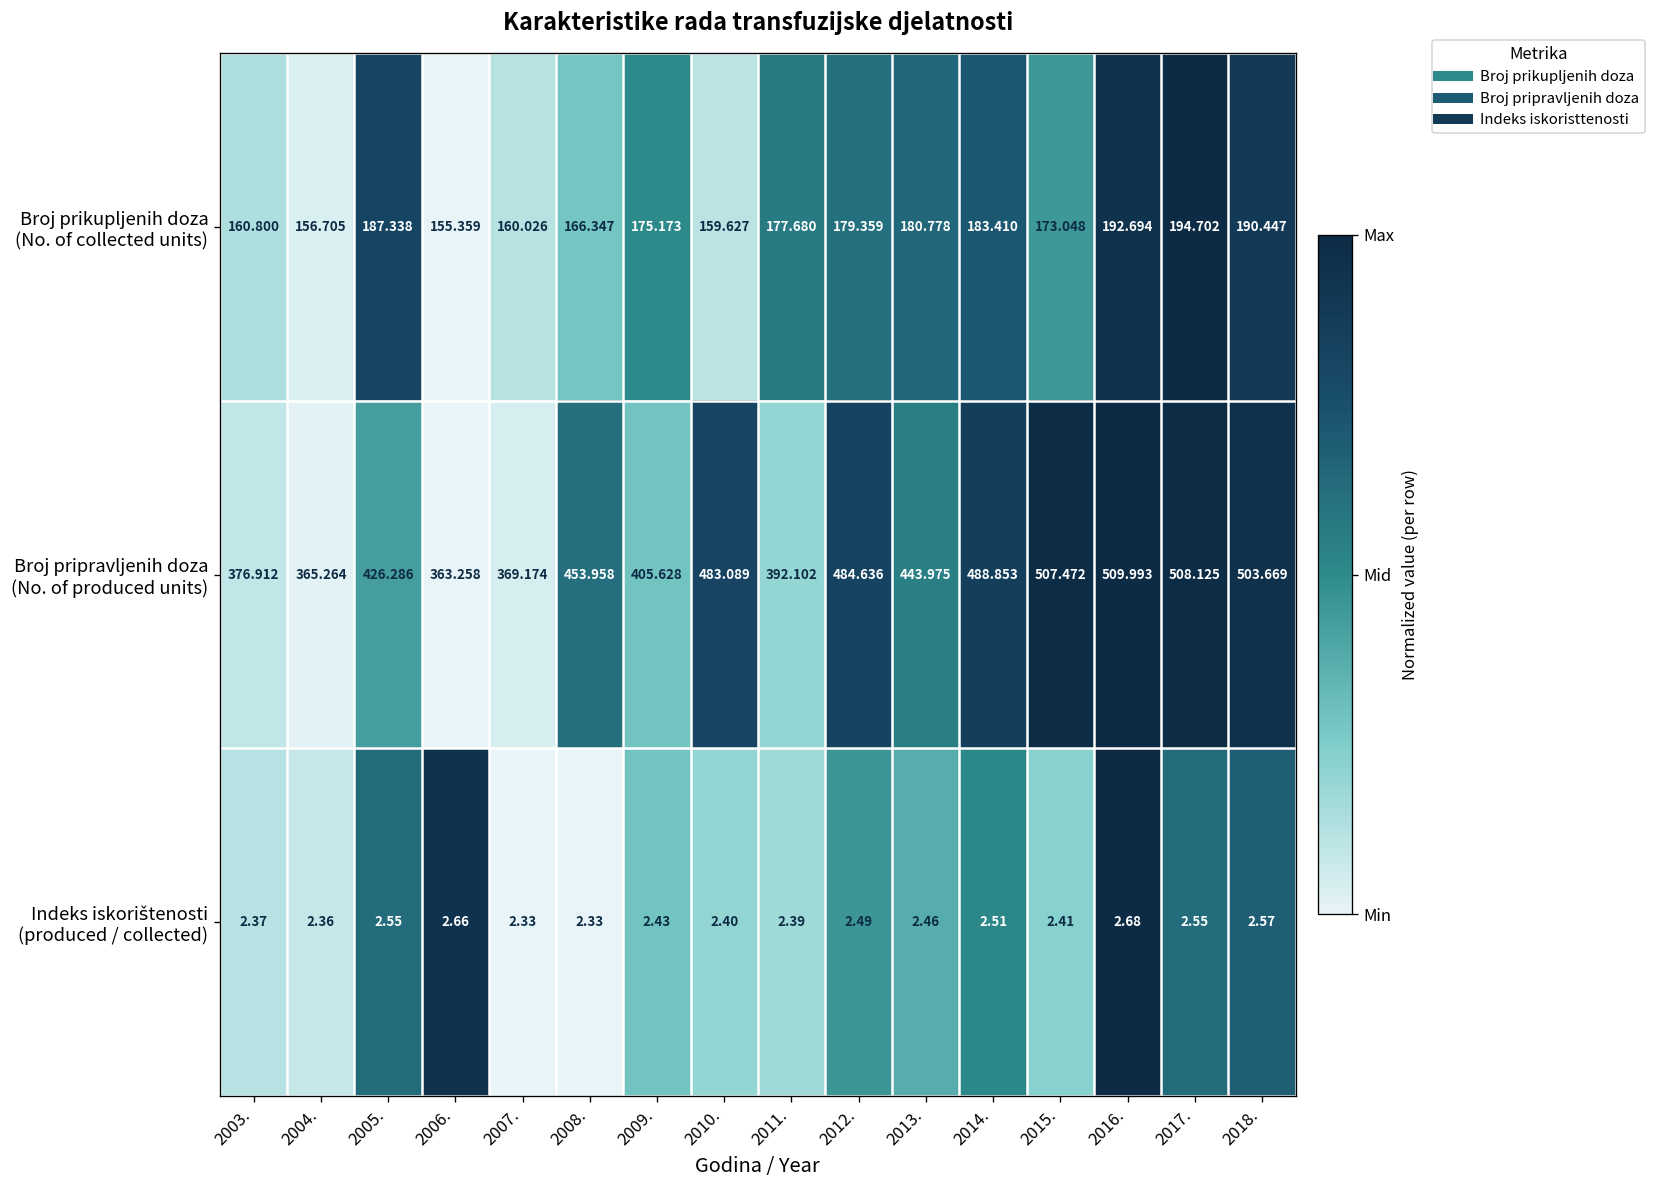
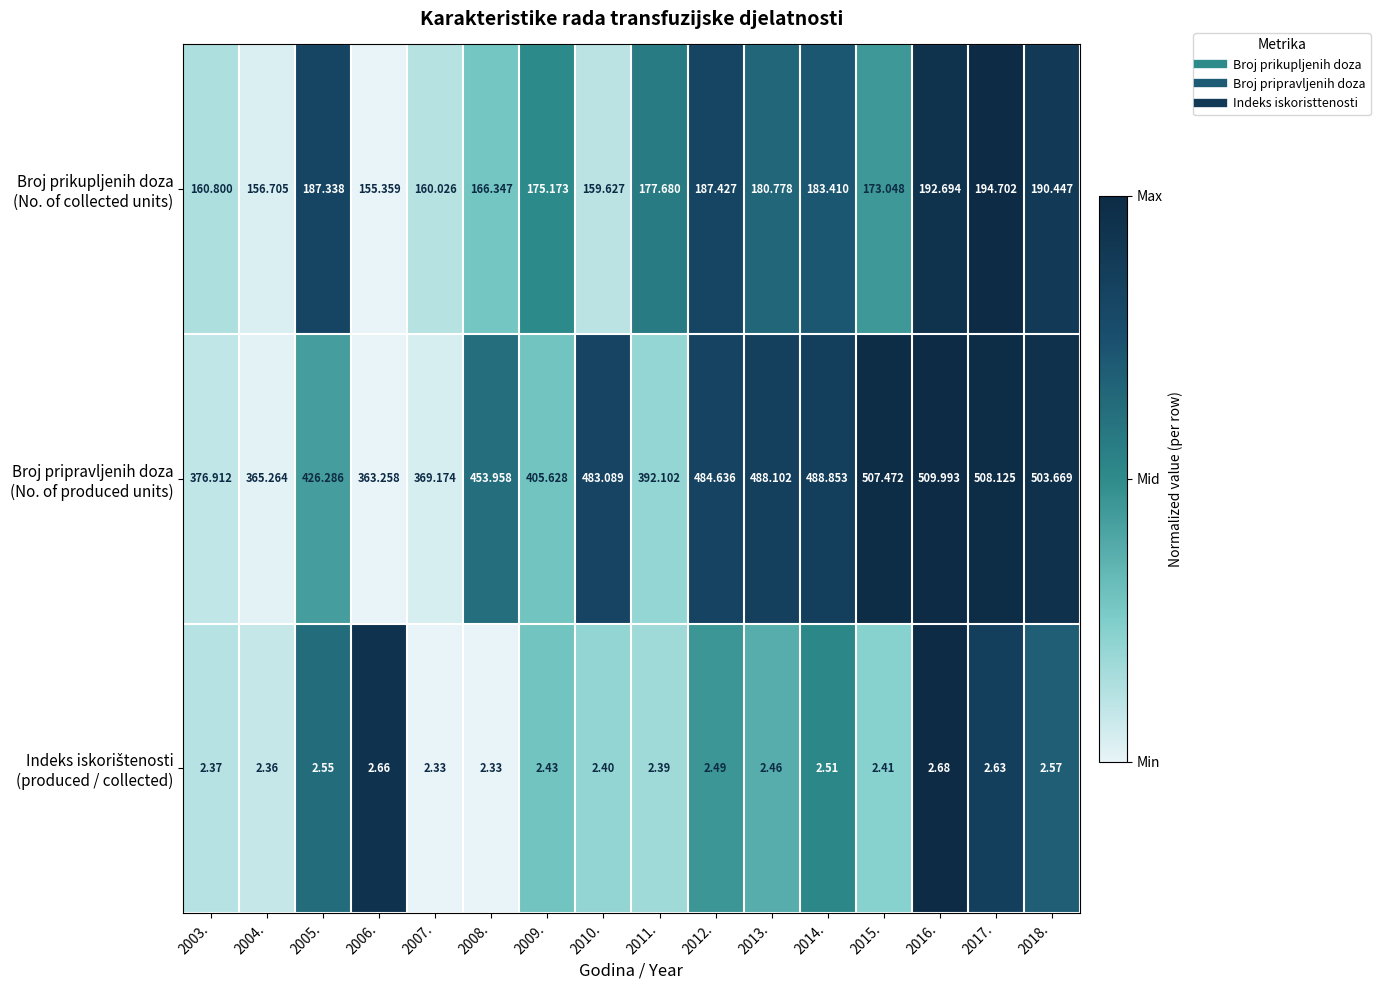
  {
    "Broj prikupljenih doza (No. of collected units)": {
      "2003.": 160.800,
      "2004.": 156.705,
      "2005.": 187.338,
      "2006.": 155.359,
      "2007.": 160.026,
      "2008.": 166.347,
      "2009.": 175.173,
      "2010.": 159.627,
      "2011.": 177.680,
-     "2012.": 179.359,
+     "2012.": 187.427,
      "2013.": 180.778,
      "2014.": 183.410,
      "2015.": 173.048,
      "2016.": 192.694,
      "2017.": 194.702,
      "2018.": 190.447
    },
    "Broj pripravljenih doza (No. of produced units)": {
      "2003.": 376.912,
      "2004.": 365.264,
      "2005.": 426.286,
      "2006.": 363.258,
      "2007.": 369.174,
      "2008.": 453.958,
      "2009.": 405.628,
      "2010.": 483.089,
      "2011.": 392.102,
      "2012.": 484.636,
-     "2013.": 443.975,
+     "2013.": 488.102,
      "2014.": 488.853,
      "2015.": 507.472,
      "2016.": 509.993,
      "2017.": 508.125,
      "2018.": 503.669
    },
    "Indeks iskorištenosti (produced / collected)": {
      "2003.": 2.37,
      "2004.": 2.36,
      "2005.": 2.55,
      "2006.": 2.66,
      "2007.": 2.33,
      "2008.": 2.33,
      "2009.": 2.43,
      "2010.": 2.40,
      "2011.": 2.39,
      "2012.": 2.49,
      "2013.": 2.46,
      "2014.": 2.51,
      "2015.": 2.41,
      "2016.": 2.68,
-     "2017.": 2.55,
+     "2017.": 2.63,
      "2018.": 2.57
    }
  }
